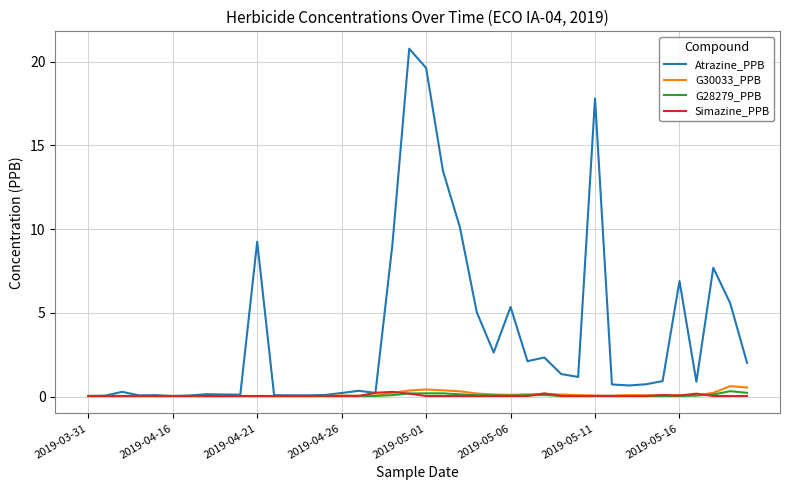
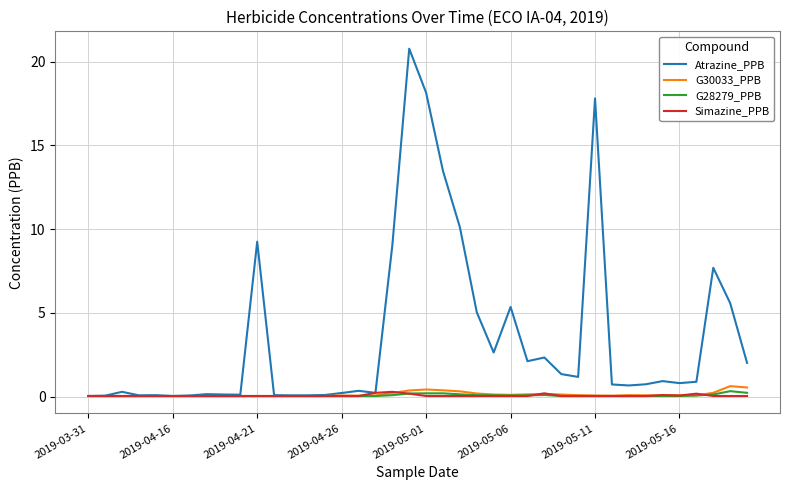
  {
    "Atrazine_PPB": {
      "2019-04-21": 9.3,
-     "2019-05-01": 19.6,
+     "2019-05-01": 18.2,
      "2019-05-06": 5.4,
      "2019-05-11": 17.8,
-     "2019-05-16": 6.9
+     "2019-05-16": 0.8
    },
    "G30033_PPB": {
      "2019-05-01": 0.4
    },
    "G28279_PPB": {
      "2019-05-01": 0.2
    },
    "Simazine_PPB": {
      "2019-05-01": 0.0
    }
  }
